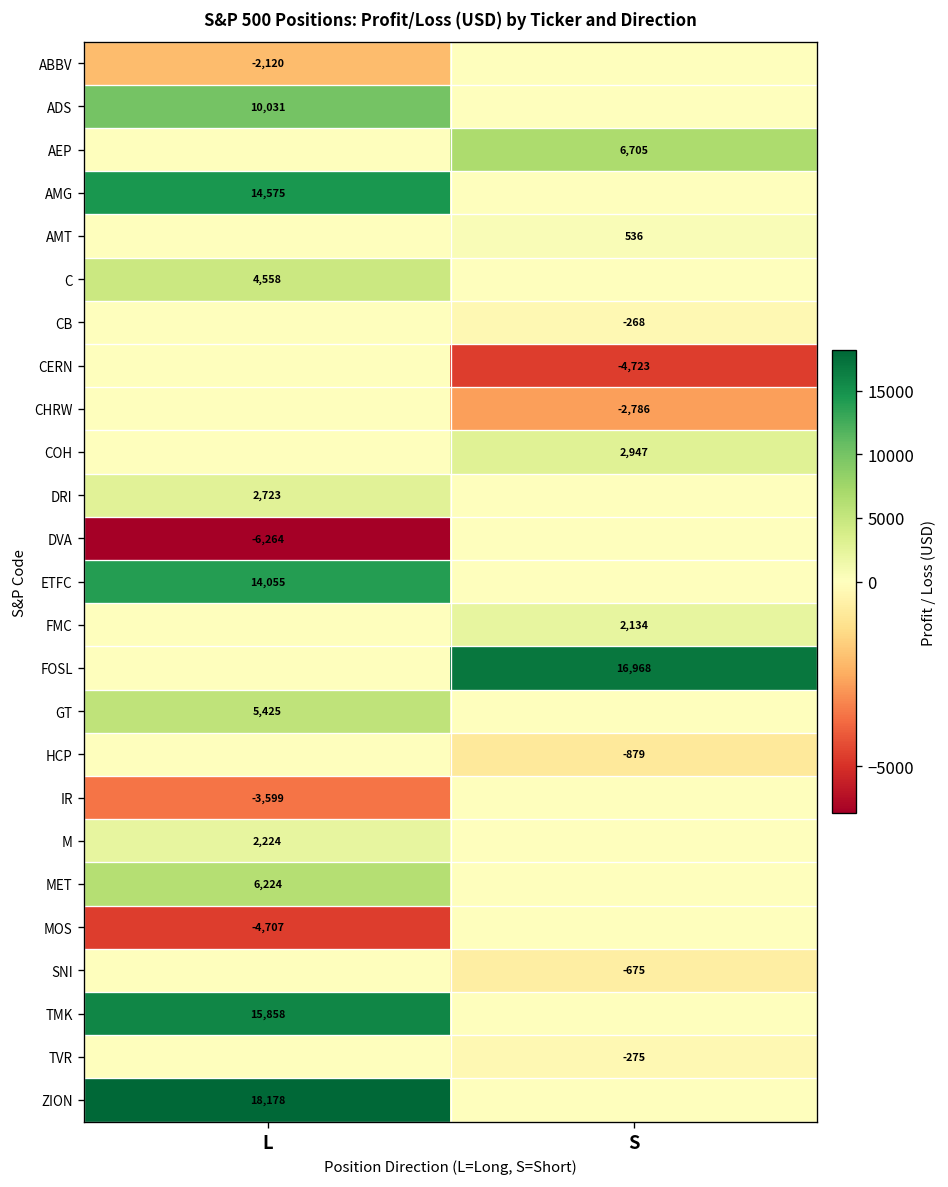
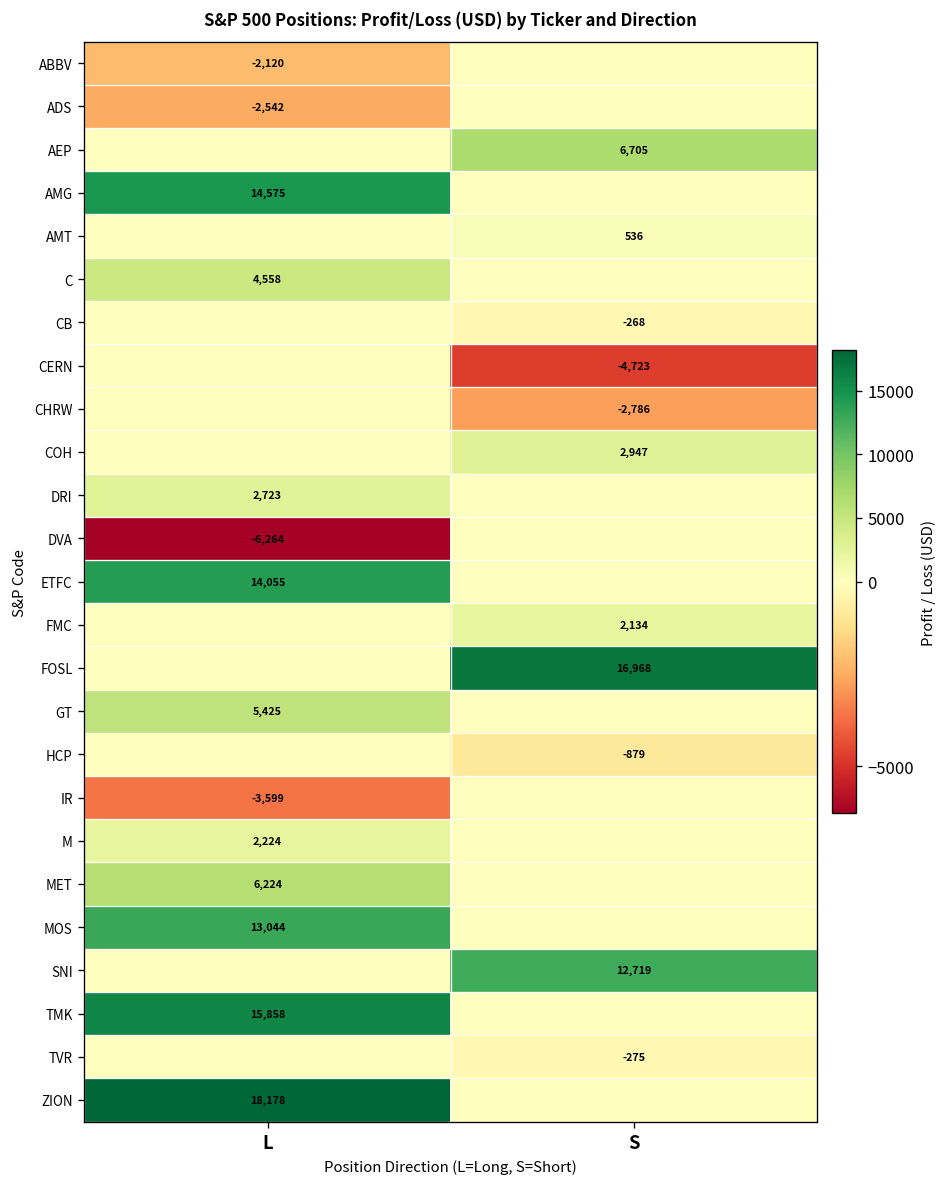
  {
    "ABBV": {
      "L": "-2,120"
    },
    "ADS": {
-     "L": "10,031"
+     "L": "-2,542"
    },
    "AEP": {
      "S": "6,705"
    },
    "AMG": {
      "L": "14,575"
    },
    "AMT": {
      "S": "536"
    },
    "C": {
      "L": "4,558"
    },
    "CB": {
      "S": "-268"
    },
    "CERN": {
      "S": "-4,723"
    },
    "CHRW": {
      "S": "-2,786"
    },
    "COH": {
      "S": "2,947"
    },
    "DRI": {
      "L": "2,723"
    },
    "DVA": {
      "L": "-6,264"
    },
    "ETFC": {
      "L": "14,055"
    },
    "FMC": {
      "S": "2,134"
    },
    "FOSL": {
      "S": "16,968"
    },
    "GT": {
      "L": "5,425"
    },
    "HCP": {
      "S": "-879"
    },
    "IR": {
      "L": "-3,599"
    },
    "M": {
      "L": "2,224"
    },
    "MET": {
      "L": "6,224"
    },
    "MOS": {
-     "L": "-4,707"
+     "L": "13,044"
    },
    "SNI": {
-     "S": "-675"
+     "S": "12,719"
    },
    "TMK": {
      "L": "15,858"
    },
    "TVR": {
      "S": "-275"
    },
    "ZION": {
      "L": "18,178"
    }
  }
